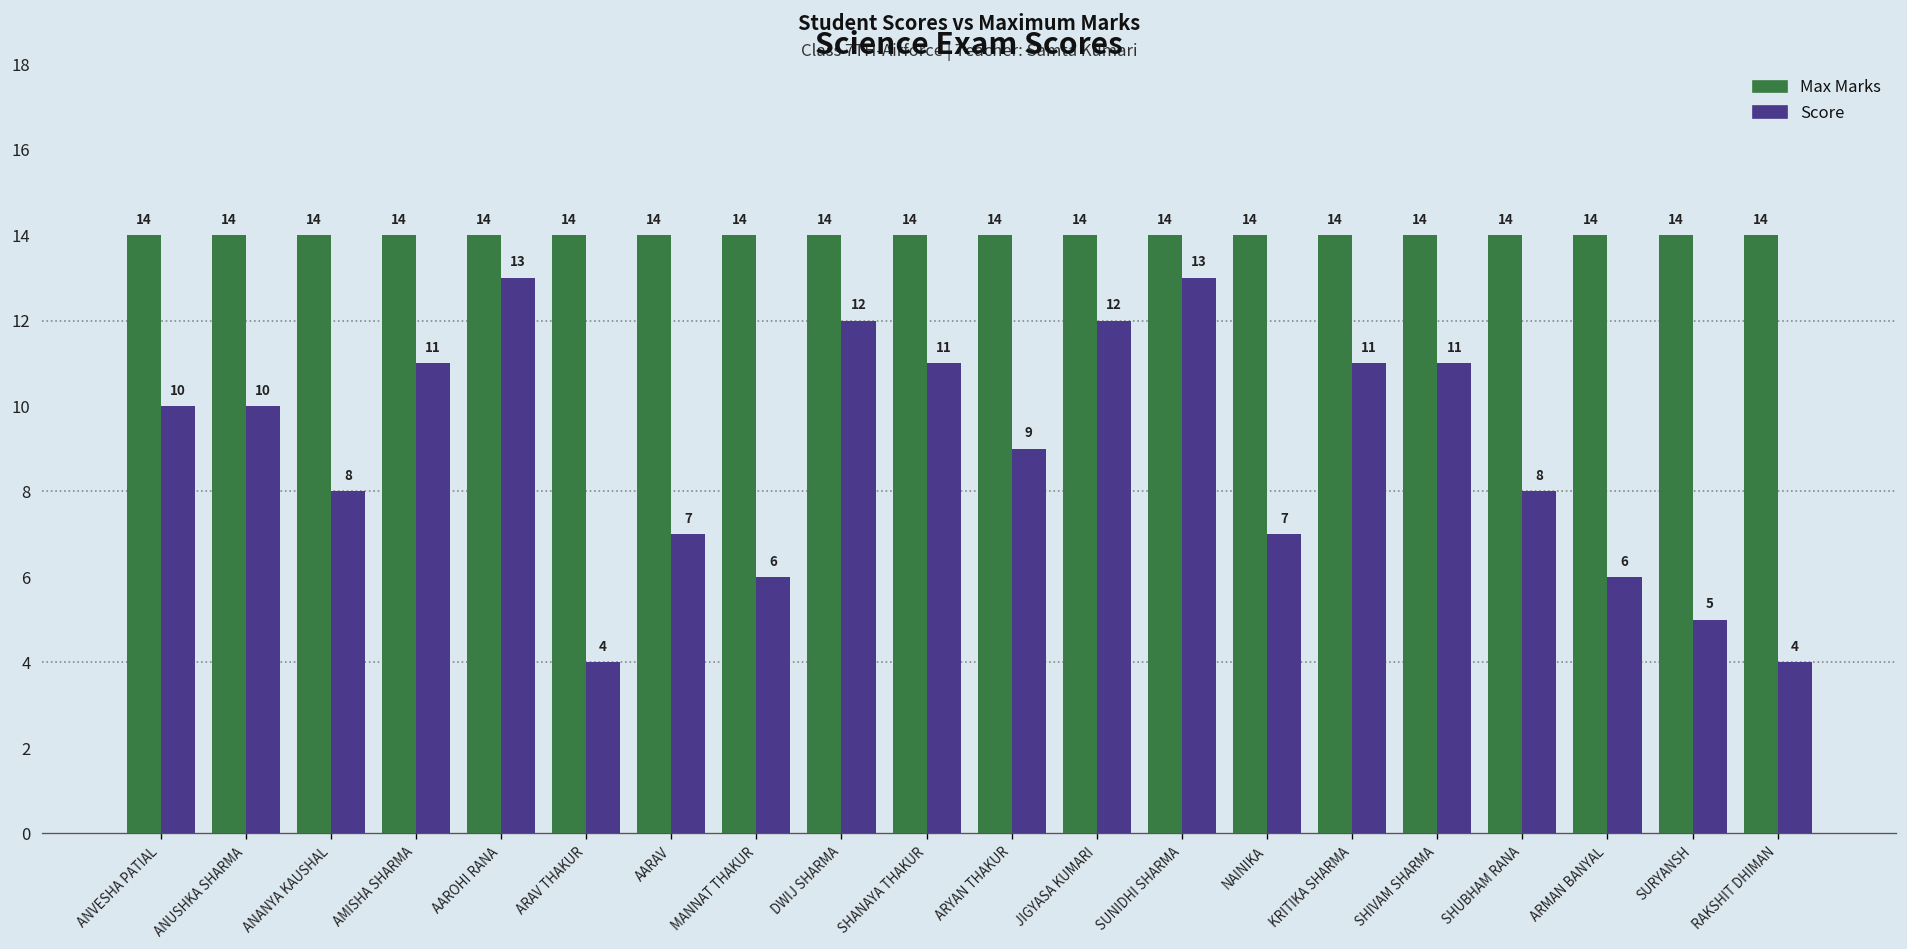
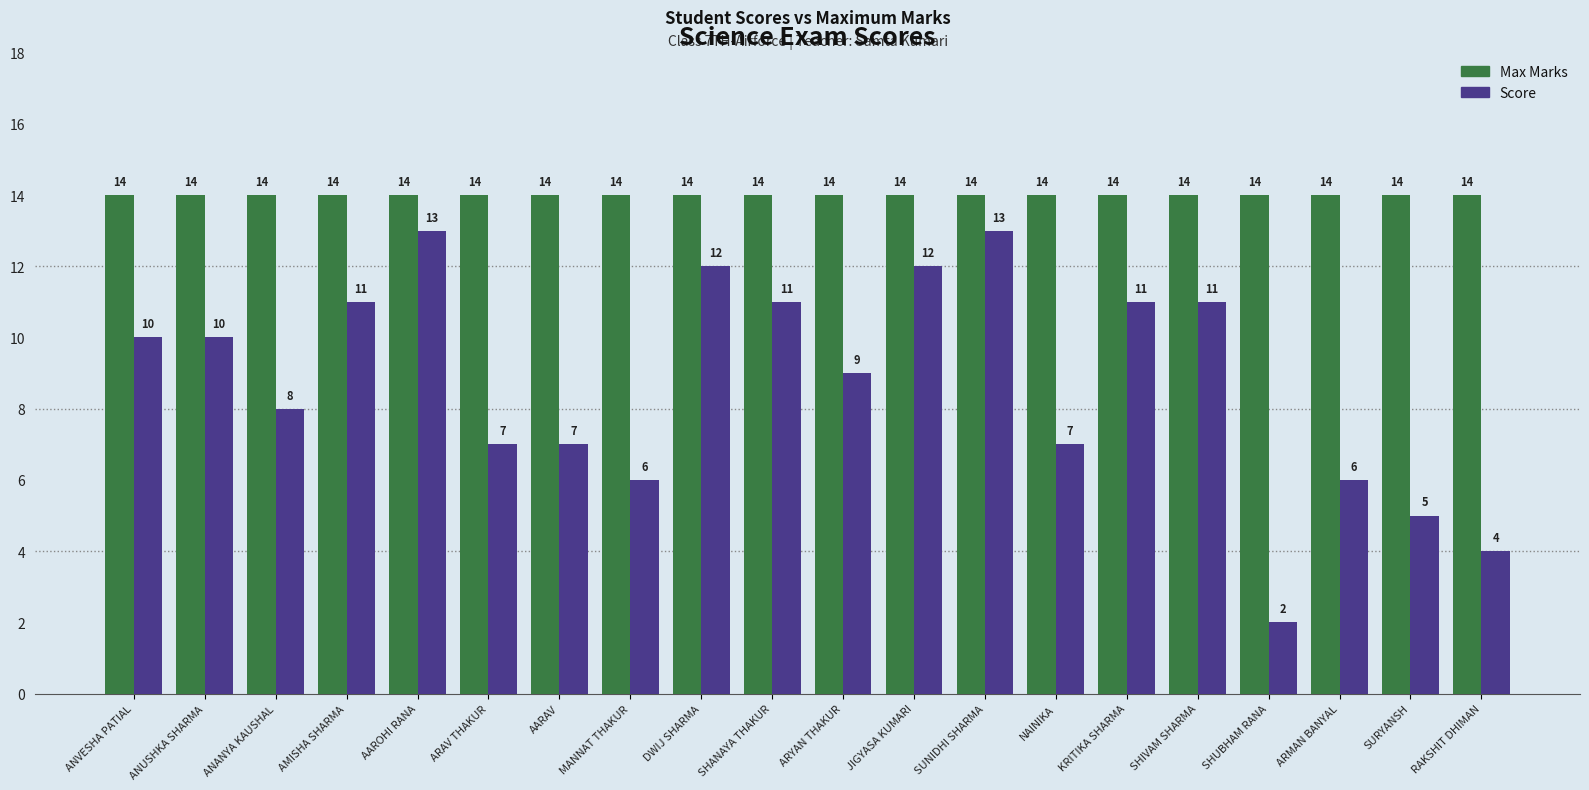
  {
    "Score": {
      "ANVESHA PATIAL": 10,
      "ANUSHKA SHARMA": 10,
      "ANANYA KAUSHAL": 8,
      "AMISHA SHARMA": 11,
      "AAROHI RANA": 13,
-     "ARAV THAKUR": 4,
+     "ARAV THAKUR": 7,
      "AARAV": 7,
      "MANNAT THAKUR": 6,
      "DWIJ SHARMA": 12,
      "SHANAYA THAKUR": 11,
      "ARYAN THAKUR": 9,
      "JIGYASA KUMARI": 12,
      "SUNIDHI SHARMA": 13,
      "NAINIKA": 7,
      "KRITIKA SHARMA": 11,
      "SHIVAM SHARMA": 11,
-     "SHUBHAM RANA": 8,
+     "SHUBHAM RANA": 2,
      "ARMAN BANYAL": 6,
      "SURYANSH": 5,
      "RAKSHIT DHIMAN": 4
    }
  }
